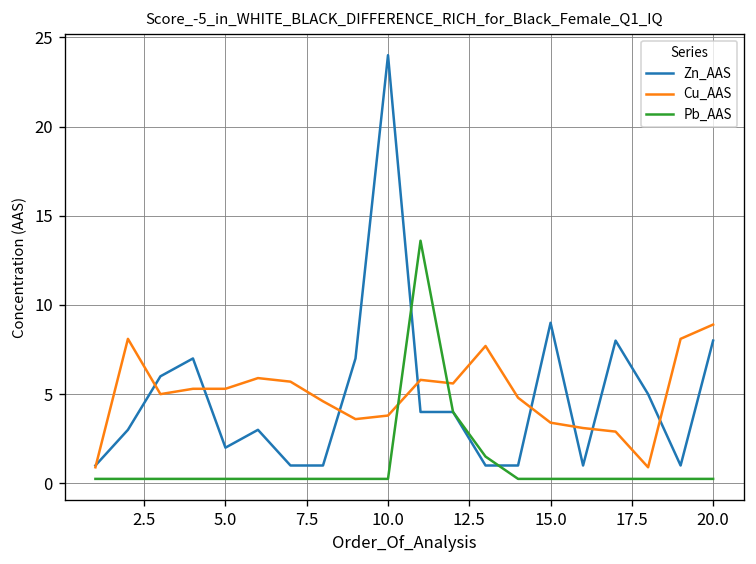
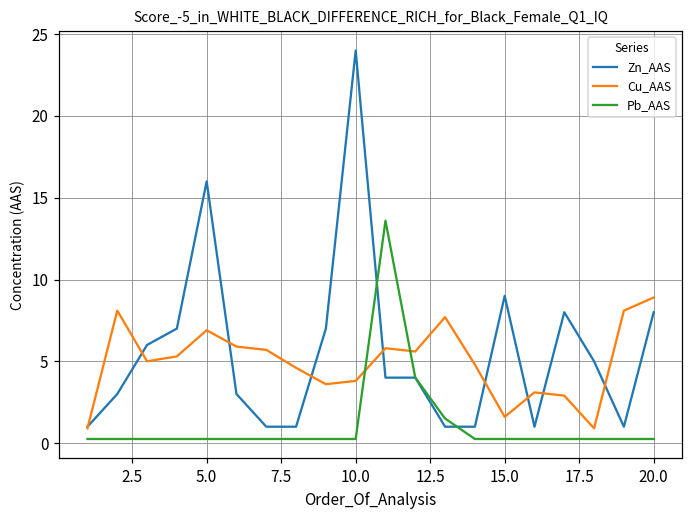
  {
    "Zn_AAS": {
-     "5.0": 2,
+     "5.0": 16,
      "10.0": 24,
      "15.0": 9,
      "20.0": 8
    },
    "Cu_AAS": {
-     "5.0": 5.3,
+     "5.0": 6.9,
      "10.0": 3.8,
-     "15.0": 3.4,
+     "15.0": 1.6,
      "20.0": 8.9
    },
    "Pb_AAS": {
      "5.0": 0.3,
      "10.0": 0.3,
      "15.0": 0.3,
      "20.0": 0.3
    }
  }
